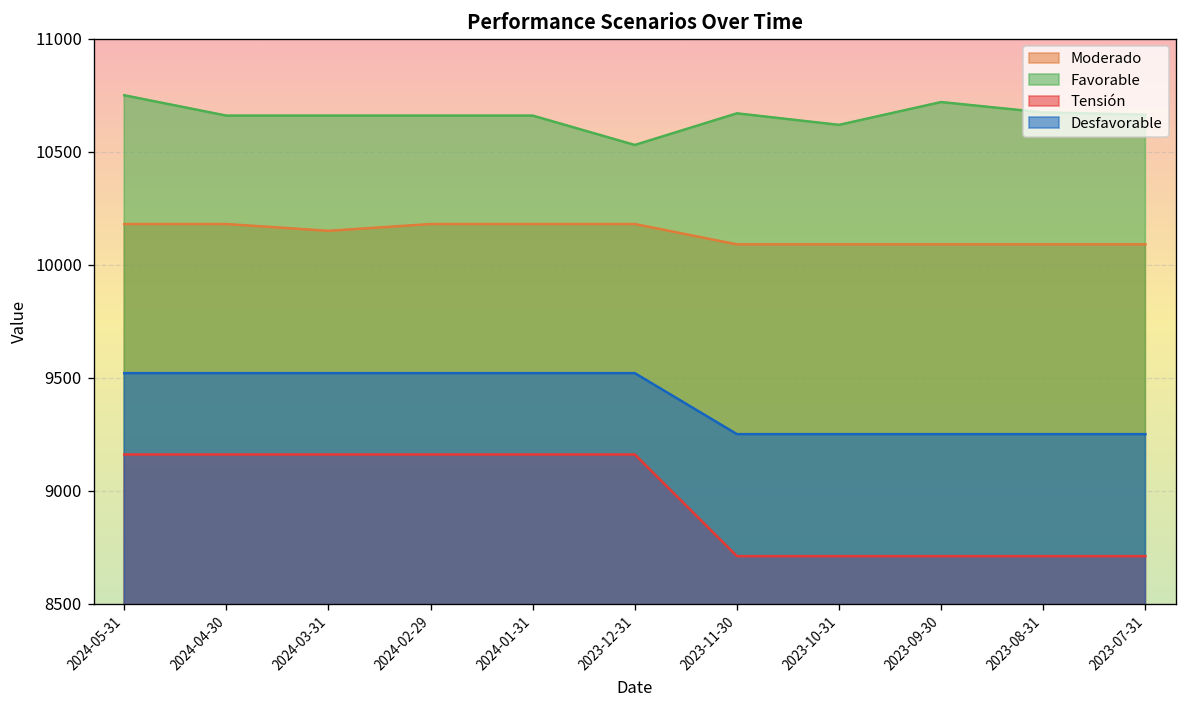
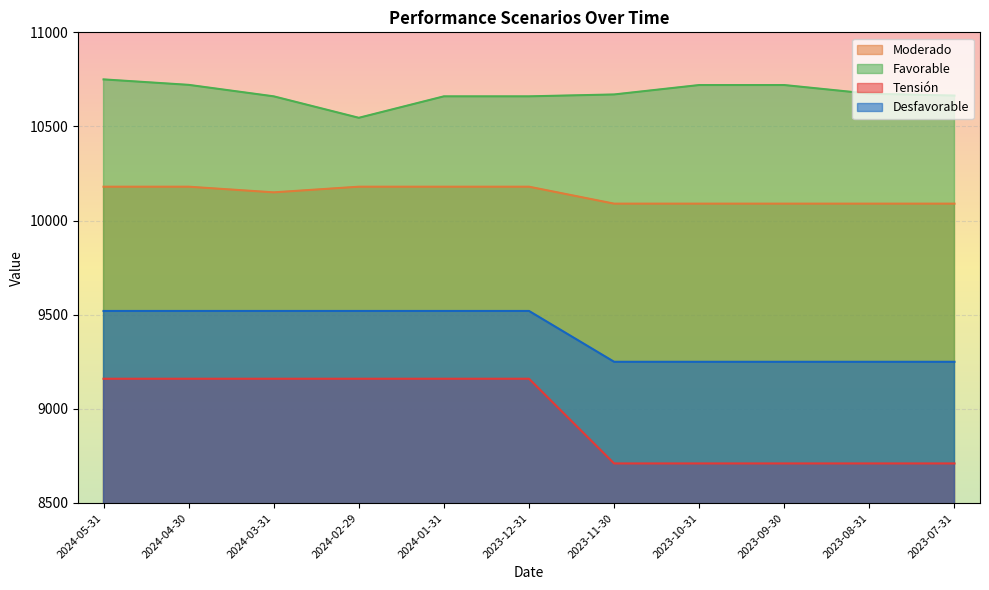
  {
    "Favorable": {
      "2024-05-31": 10750,
-     "2024-04-30": 10660,
+     "2024-04-30": 10720,
      "2024-03-31": 10660,
-     "2024-02-29": 10660,
+     "2024-02-29": 10550,
      "2024-01-31": 10660,
-     "2023-12-31": 10530,
+     "2023-12-31": 10660,
      "2023-11-30": 10670,
-     "2023-10-31": 10620,
+     "2023-10-31": 10720,
      "2023-09-30": 10720
    },
    "Desfavorable": {
      "2024-05-31": 9520,
      "2024-04-30": 9520,
      "2024-03-31": 9520,
      "2024-02-29": 9520,
      "2024-01-31": 9520,
      "2023-12-31": 9520,
      "2023-11-30": 9250,
      "2023-10-31": 9250,
      "2023-09-30": 9250,
      "2023-08-31": 9250,
      "2023-07-31": 9250
    }
  }
